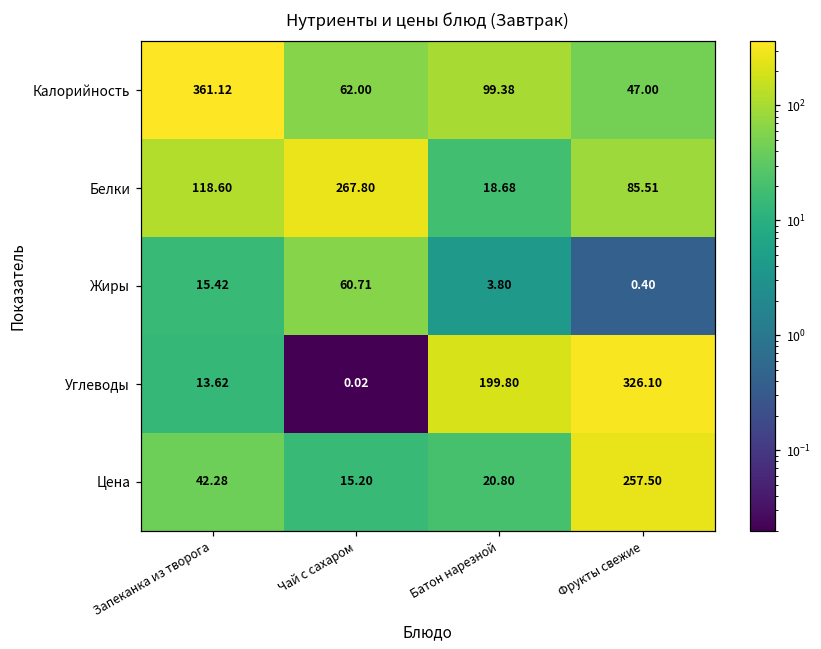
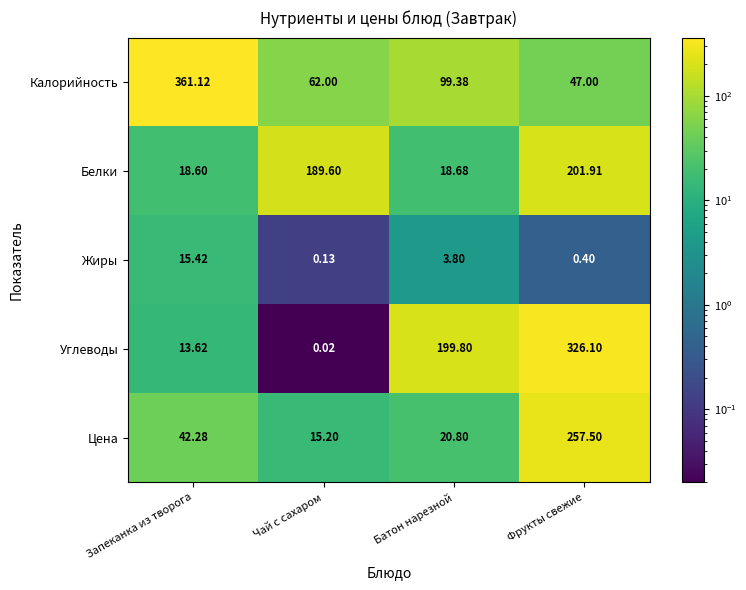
  {
    "Калорийность": {
      "Запеканка из творога": 361.12,
      "Чай с сахаром": 62.00,
      "Батон нарезной": 99.38,
      "Фрукты свежие": 47.00
    },
    "Белки": {
-     "Запеканка из творога": 118.60,
-     "Чай с сахаром": 267.80,
+     "Запеканка из творога": 18.60,
+     "Чай с сахаром": 189.60,
      "Батон нарезной": 18.68,
-     "Фрукты свежие": 85.51
+     "Фрукты свежие": 201.91
    },
    "Жиры": {
      "Запеканка из творога": 15.42,
-     "Чай с сахаром": 60.71,
+     "Чай с сахаром": 0.13,
      "Батон нарезной": 3.80,
      "Фрукты свежие": 0.40
    },
    "Углеводы": {
      "Запеканка из творога": 13.62,
      "Чай с сахаром": 0.02,
      "Батон нарезной": 199.80,
      "Фрукты свежие": 326.10
    },
    "Цена": {
      "Запеканка из творога": 42.28,
      "Чай с сахаром": 15.20,
      "Батон нарезной": 20.80,
      "Фрукты свежие": 257.50
    }
  }
